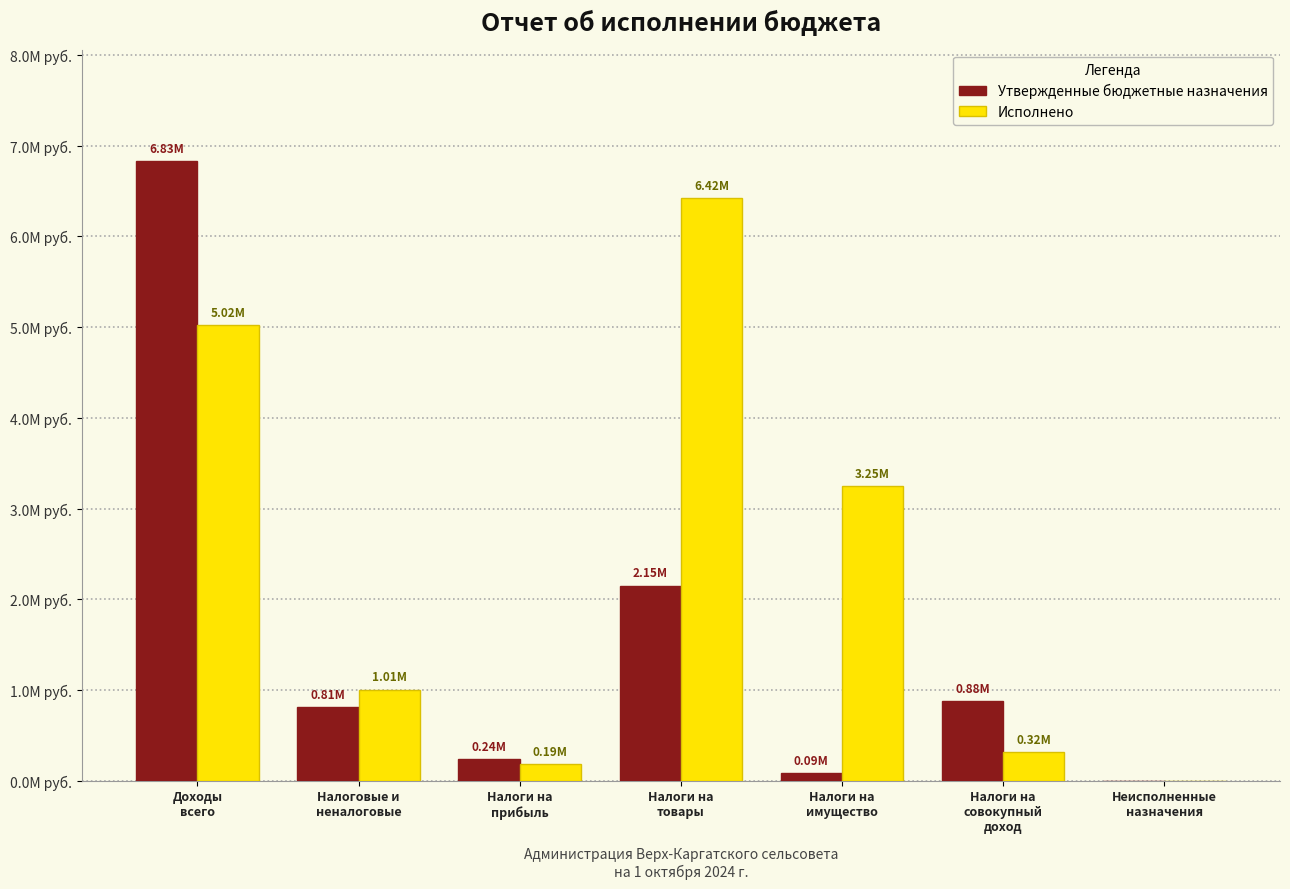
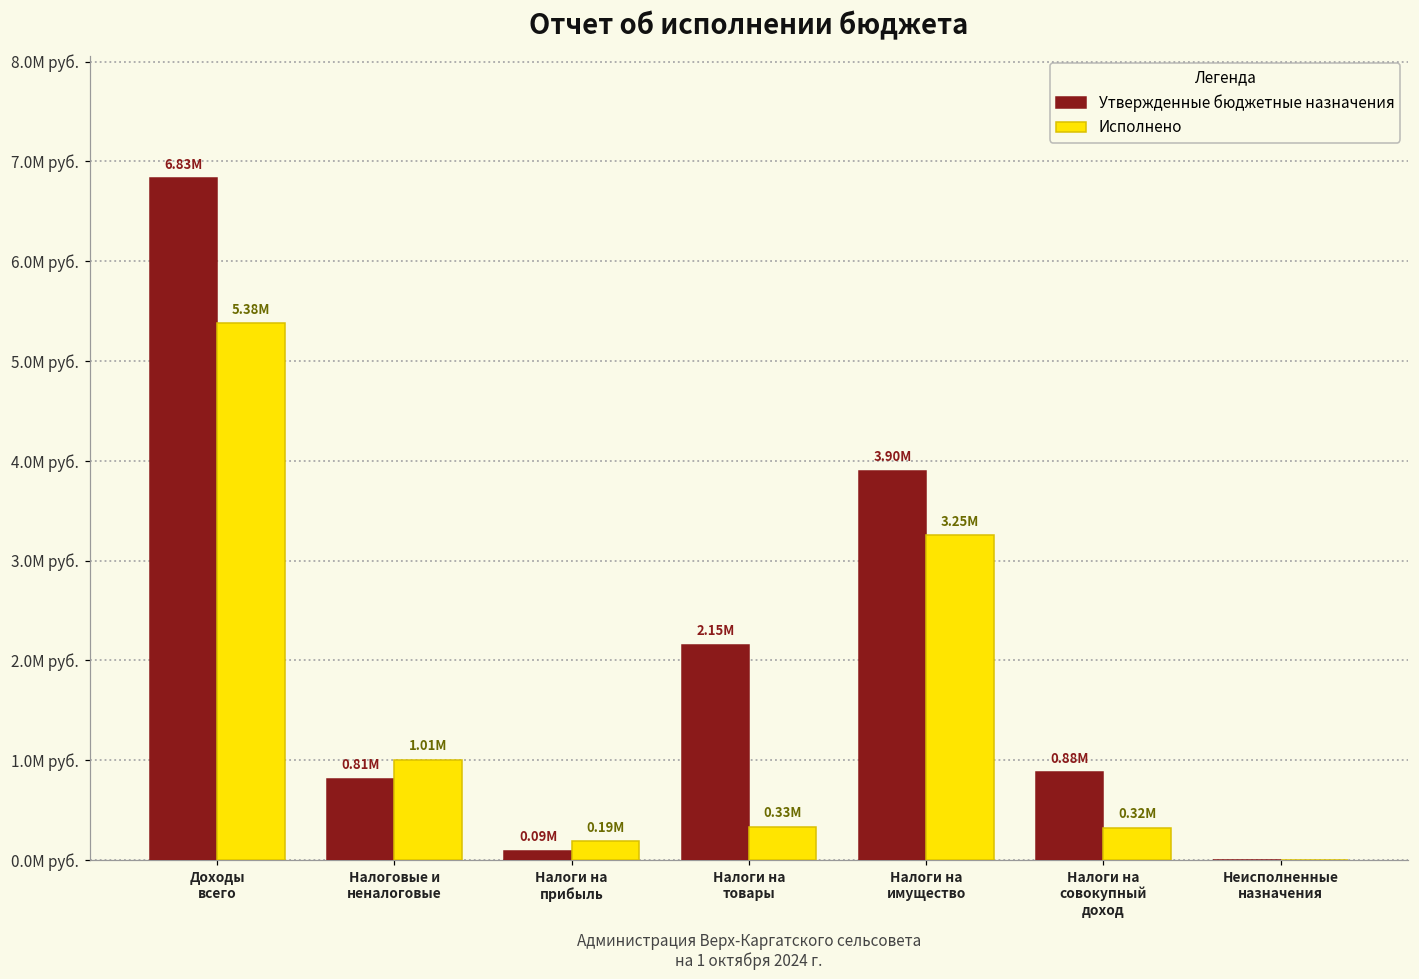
  {
    "Утвержденные бюджетные назначения": {
-     "Налоги на прибыль": "0.24М",
-     "Налоги на имущество": "0.09М"
+     "Налоги на прибыль": "0.09М",
+     "Налоги на имущество": "3.90М"
    },
    "Исполнено": {
-     "Доходы всего": "5.02М",
-     "Налоги на товары": "6.42М"
+     "Доходы всего": "5.38М",
+     "Налоги на товары": "0.33М"
    }
  }
